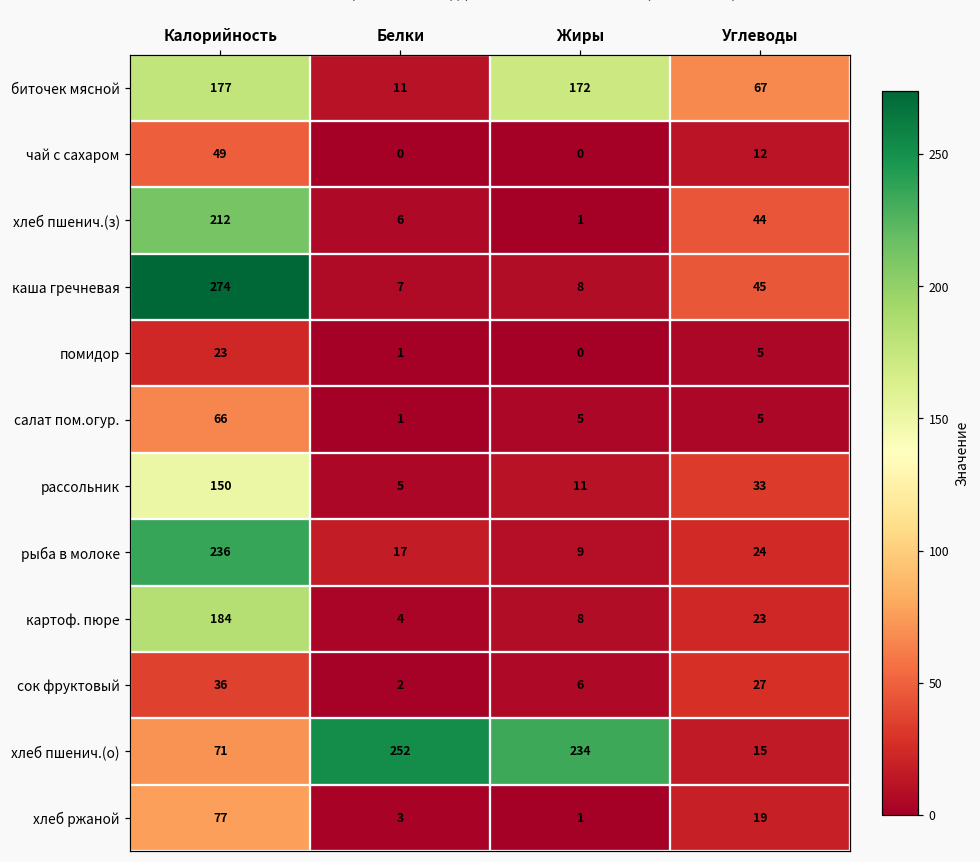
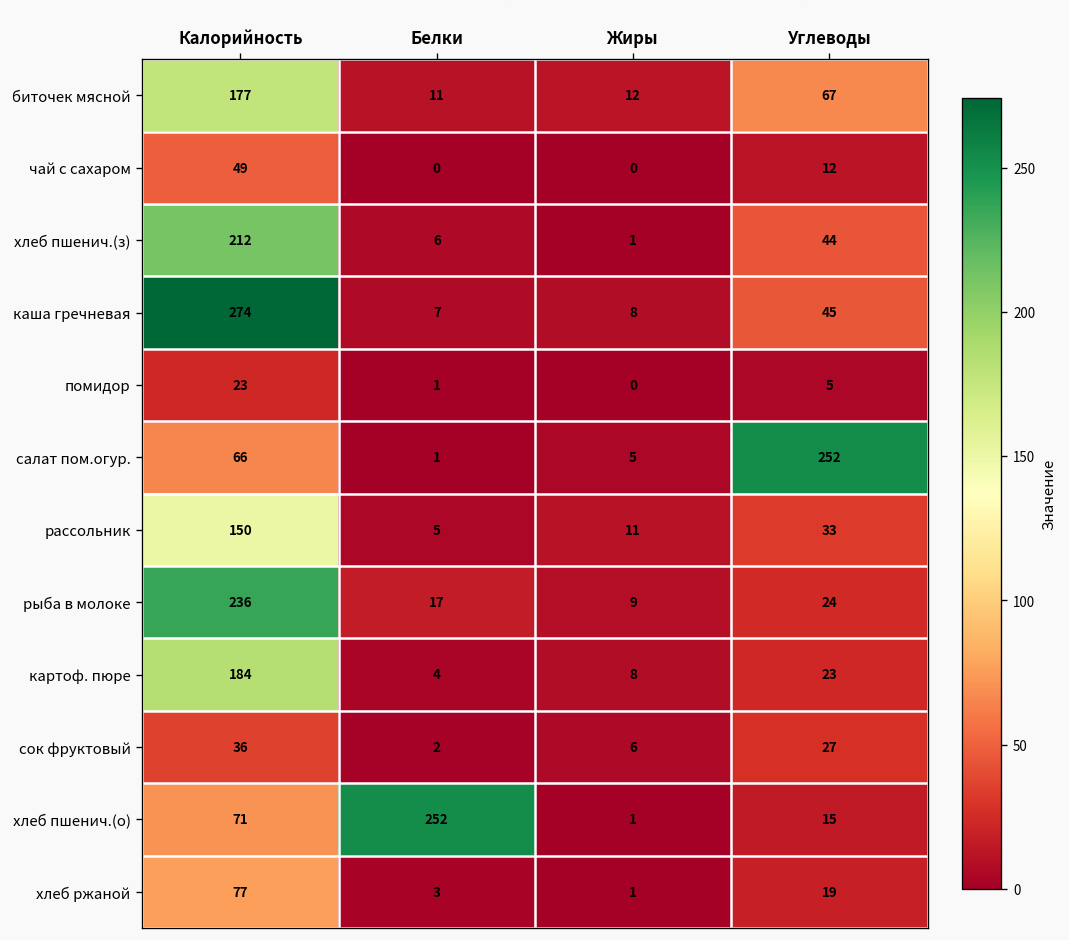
  {
    "биточек мясной": {
      "Калорийность": 177,
      "Белки": 11,
-     "Жиры": 172,
+     "Жиры": 12,
      "Углеводы": 67
    },
    "чай с сахаром": {
      "Калорийность": 49,
      "Белки": 0,
      "Жиры": 0,
      "Углеводы": 12
    },
    "хлеб пшенич.(з)": {
      "Калорийность": 212,
      "Белки": 6,
      "Жиры": 1,
      "Углеводы": 44
    },
    "каша гречневая": {
      "Калорийность": 274,
      "Белки": 7,
      "Жиры": 8,
      "Углеводы": 45
    },
    "помидор": {
      "Калорийность": 23,
      "Белки": 1,
      "Жиры": 0,
      "Углеводы": 5
    },
    "салат пом.огур.": {
      "Калорийность": 66,
      "Белки": 1,
      "Жиры": 5,
-     "Углеводы": 5
+     "Углеводы": 252
    },
    "рассольник": {
      "Калорийность": 150,
      "Белки": 5,
      "Жиры": 11,
      "Углеводы": 33
    },
    "рыба в молоке": {
      "Калорийность": 236,
      "Белки": 17,
      "Жиры": 9,
      "Углеводы": 24
    },
    "картоф. пюре": {
      "Калорийность": 184,
      "Белки": 4,
      "Жиры": 8,
      "Углеводы": 23
    },
    "сок фруктовый": {
      "Калорийность": 36,
      "Белки": 2,
      "Жиры": 6,
      "Углеводы": 27
    },
    "хлеб пшенич.(о)": {
      "Калорийность": 71,
      "Белки": 252,
-     "Жиры": 234,
+     "Жиры": 1,
      "Углеводы": 15
    },
    "хлеб ржаной": {
      "Калорийность": 77,
      "Белки": 3,
      "Жиры": 1,
      "Углеводы": 19
    }
  }
